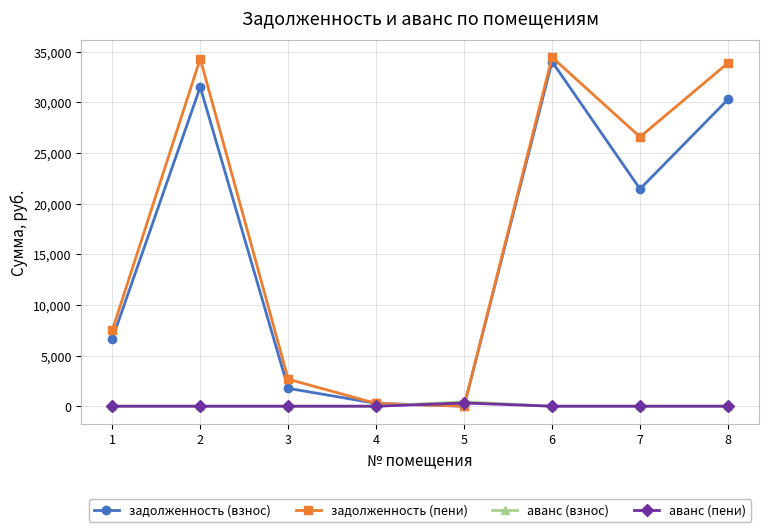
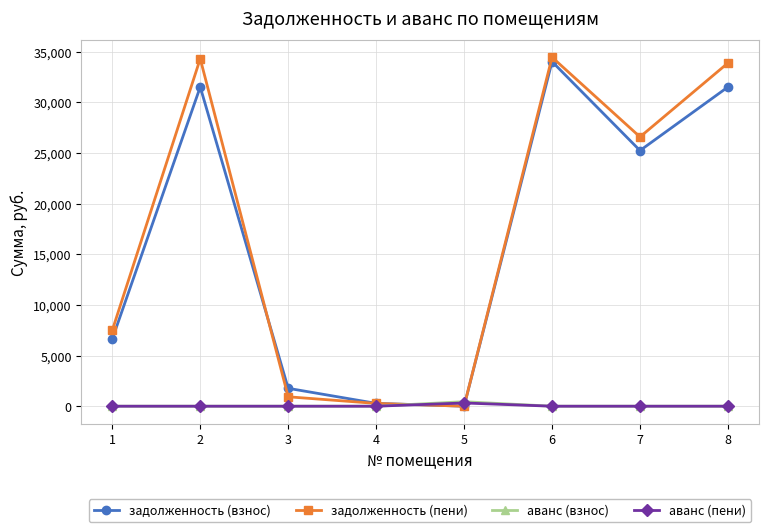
  {
    "задолженность (взнос)": {
      "1": "6,600",
      "2": "31,500",
      "3": "1,800",
      "6": "34,000",
-     "7": "21,400",
-     "8": "30,300"
+     "7": "25,200",
+     "8": "31,500"
    },
    "задолженность (пени)": {
      "1": "7,500",
      "2": "34,300",
-     "3": "2,700",
+     "3": "900",
      "6": "34,400",
      "7": "26,600",
      "8": "33,900"
    }
  }
